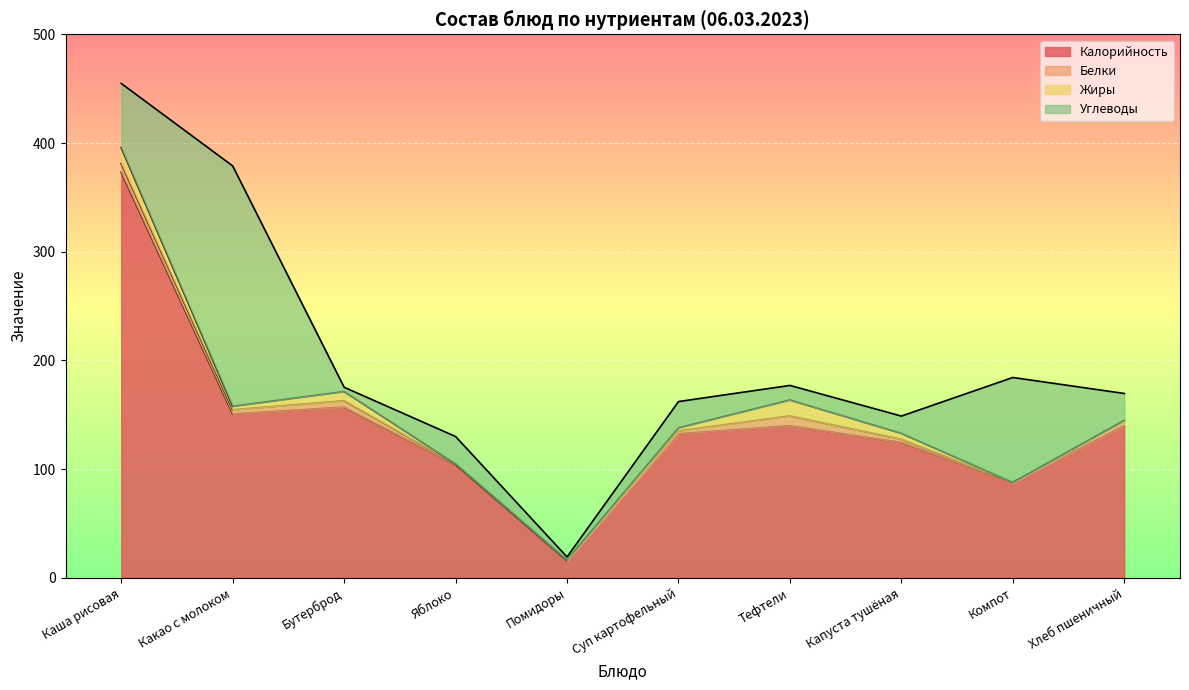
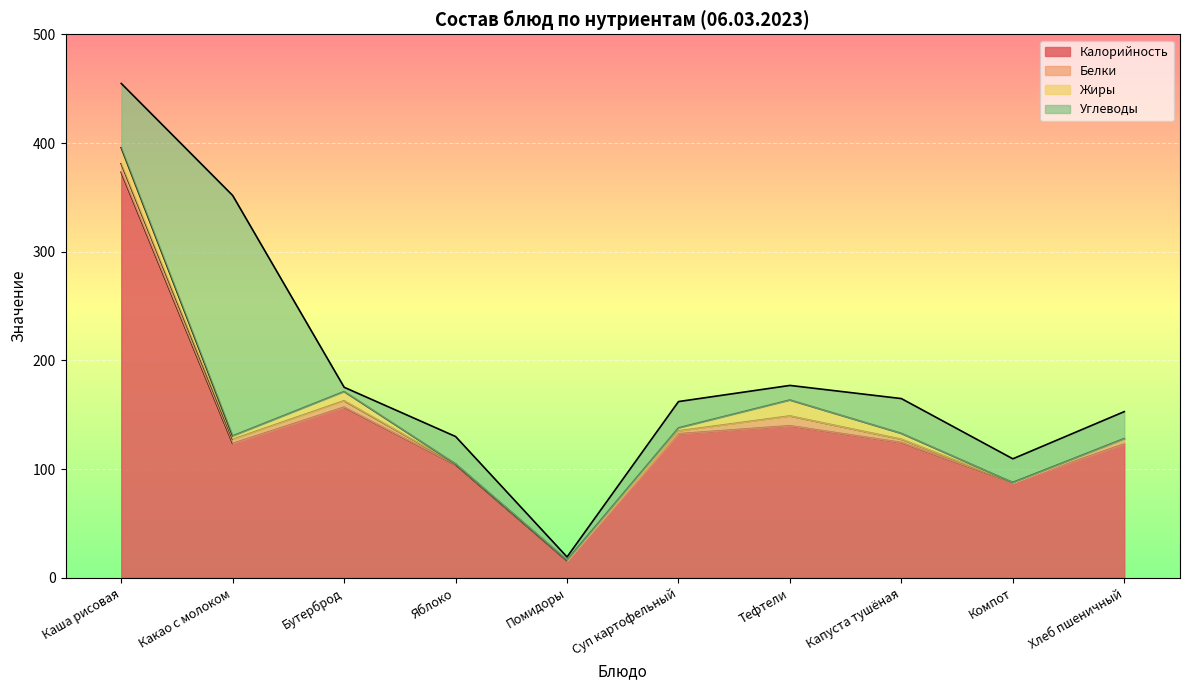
  {
    "Калорийность": {
      "Каша рисовая": 373,
-     "Какао с молоком": 151,
+     "Какао с молоком": 124,
      "Бутерброд": 157,
      "Суп картофельный": 133,
      "Тефтели": 140,
      "Капуста тушёная": 125,
-     "Хлеб пшеничный": 140
+     "Хлеб пшеничный": 123
    },
    "Углеводы": {
      "Каша рисовая": 59,
      "Какао с молоком": 221,
      "Бутерброд": 4,
      "Яблоко": 25,
      "Помидоры": 3,
      "Суп картофельный": 24,
      "Тефтели": 13,
-     "Капуста тушёная": 16,
-     "Компот": 97,
+     "Капуста тушёная": 32,
+     "Компот": 22,
      "Хлеб пшеничный": 25
    }
  }
